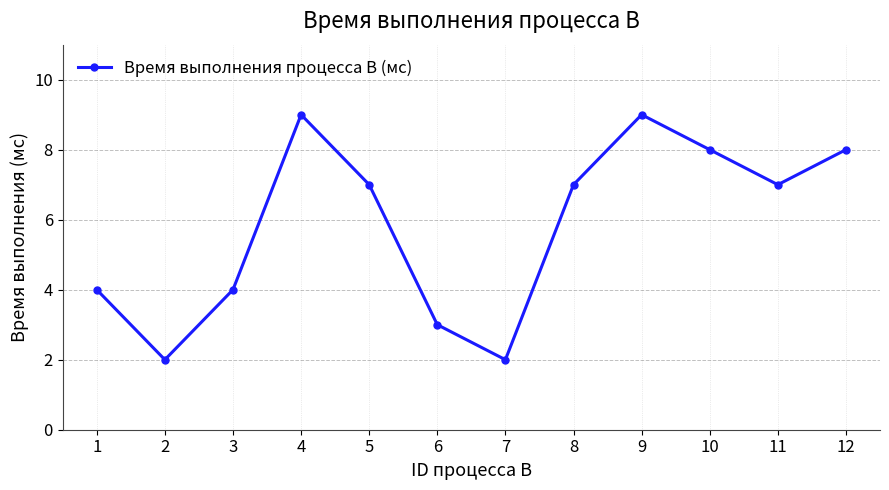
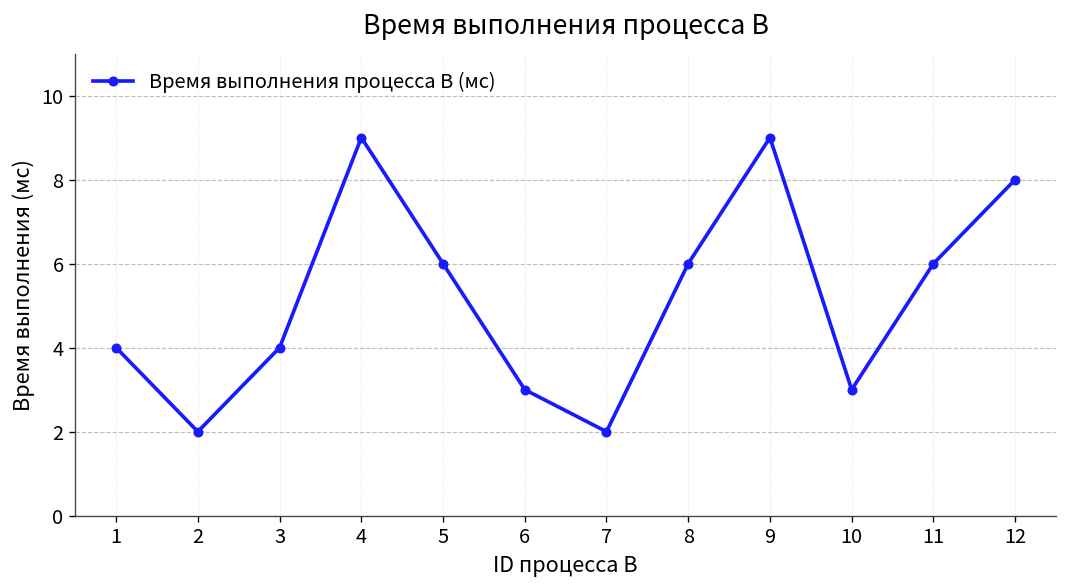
  {
    "1": 4,
    "2": 2,
    "3": 4,
    "4": 9,
-   "5": 7,
+   "5": 6,
    "6": 3,
    "7": 2,
-   "8": 7,
+   "8": 6,
    "9": 9,
-   "10": 8,
-   "11": 7,
+   "10": 3,
+   "11": 6,
    "12": 8
  }
